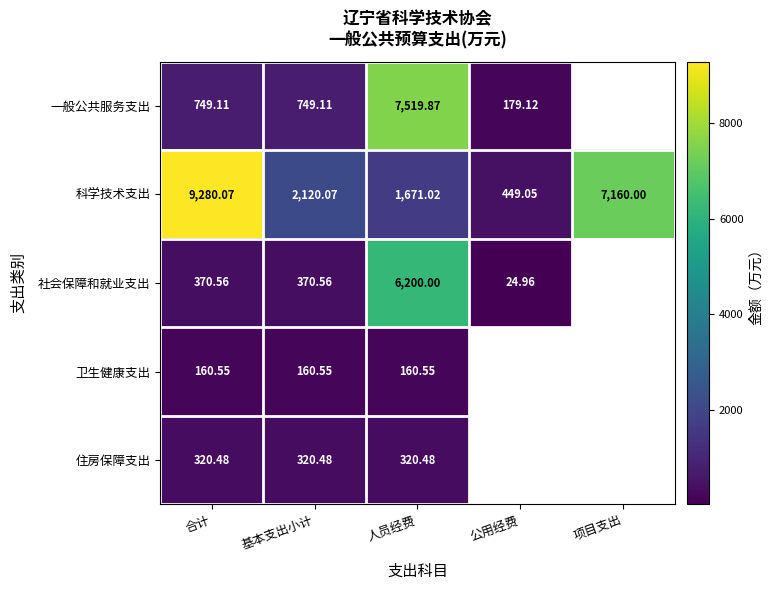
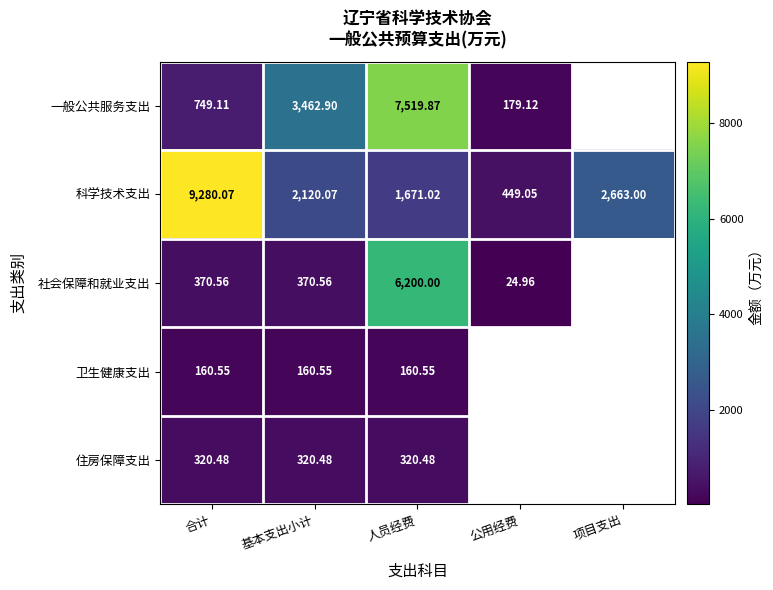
  {
    "一般公共服务支出": {
      "合计": "749.11",
-     "基本支出小计": "749.11",
+     "基本支出小计": "3,462.90",
      "人员经费": "7,519.87",
      "公用经费": "179.12"
    },
    "科学技术支出": {
      "合计": "9,280.07",
      "基本支出小计": "2,120.07",
      "人员经费": "1,671.02",
      "公用经费": "449.05",
-     "项目支出": "7,160.00"
+     "项目支出": "2,663.00"
    },
    "社会保障和就业支出": {
      "合计": "370.56",
      "基本支出小计": "370.56",
      "人员经费": "6,200.00",
      "公用经费": "24.96"
    },
    "卫生健康支出": {
      "合计": "160.55",
      "基本支出小计": "160.55",
      "人员经费": "160.55"
    },
    "住房保障支出": {
      "合计": "320.48",
      "基本支出小计": "320.48",
      "人员经费": "320.48"
    }
  }
